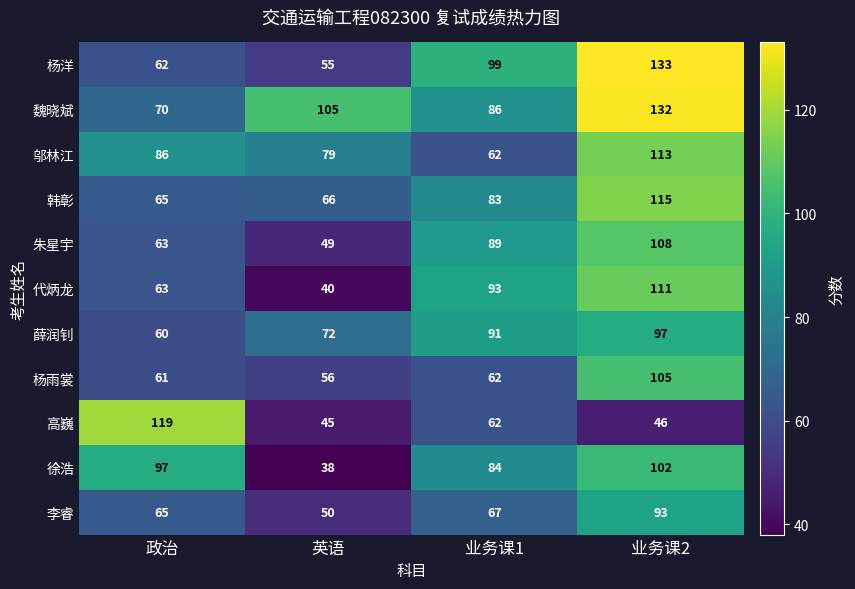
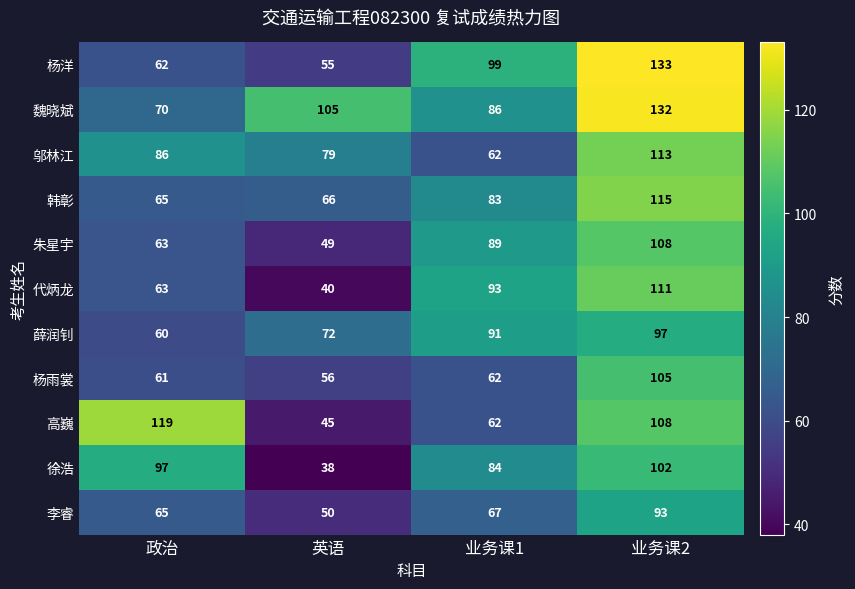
  {
    "杨洋": {
      "政治": 62,
      "英语": 55,
      "业务课1": 99,
      "业务课2": 133
    },
    "魏晓斌": {
      "政治": 70,
      "英语": 105,
      "业务课1": 86,
      "业务课2": 132
    },
    "邬林江": {
      "政治": 86,
      "英语": 79,
      "业务课1": 62,
      "业务课2": 113
    },
    "韩彰": {
      "政治": 65,
      "英语": 66,
      "业务课1": 83,
      "业务课2": 115
    },
    "朱星宇": {
      "政治": 63,
      "英语": 49,
      "业务课1": 89,
      "业务课2": 108
    },
    "代炳龙": {
      "政治": 63,
      "英语": 40,
      "业务课1": 93,
      "业务课2": 111
    },
    "薛润钊": {
      "政治": 60,
      "英语": 72,
      "业务课1": 91,
      "业务课2": 97
    },
    "杨雨裳": {
      "政治": 61,
      "英语": 56,
      "业务课1": 62,
      "业务课2": 105
    },
    "高巍": {
      "政治": 119,
      "英语": 45,
      "业务课1": 62,
-     "业务课2": 46
+     "业务课2": 108
    },
    "徐浩": {
      "政治": 97,
      "英语": 38,
      "业务课1": 84,
      "业务课2": 102
    },
    "李睿": {
      "政治": 65,
      "英语": 50,
      "业务课1": 67,
      "业务课2": 93
    }
  }
